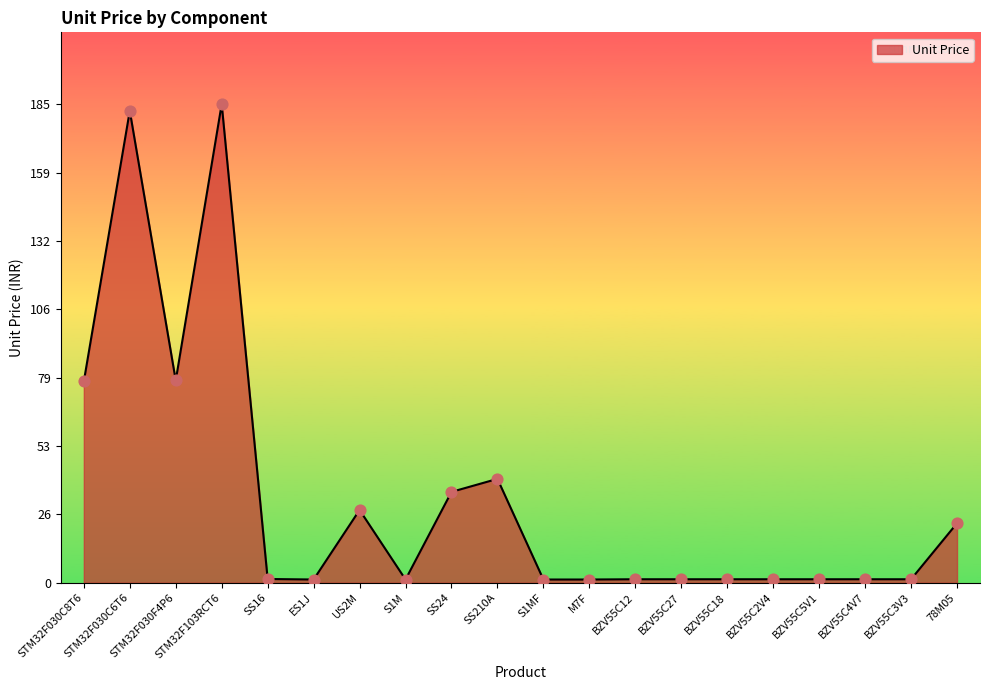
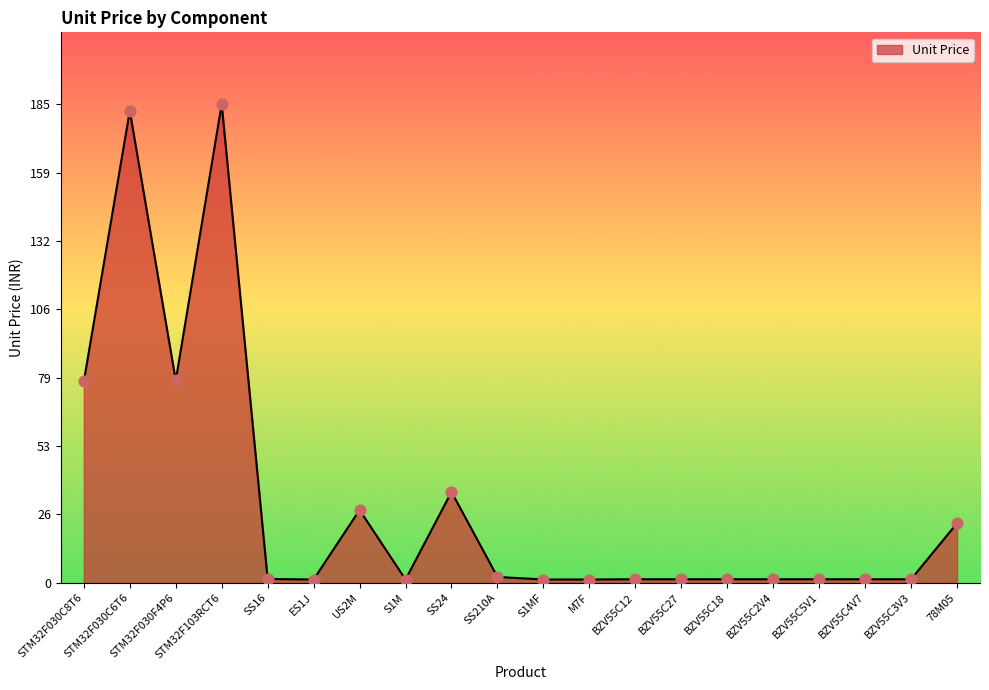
  {
    "STM32F030C8T6": 78,
    "STM32F030C6T6": 182,
    "STM32F030F4P6": 78,
    "STM32F103RCT6": 185,
    "SS16": 1,
    "ES1J": 1,
    "US2M": 28,
    "S1M": 1,
    "SS24": 35,
-   "SS210A": 40,
+   "SS210A": 2,
    "S1MF": 1,
    "M7F": 1,
    "BZV55C12": 1,
    "BZV55C27": 1,
    "BZV55C18": 1,
    "BZV55C2V4": 1,
    "BZV55C5V1": 1,
    "BZV55C4V7": 1,
    "BZV55C3V3": 1,
    "78M05": 23
  }
